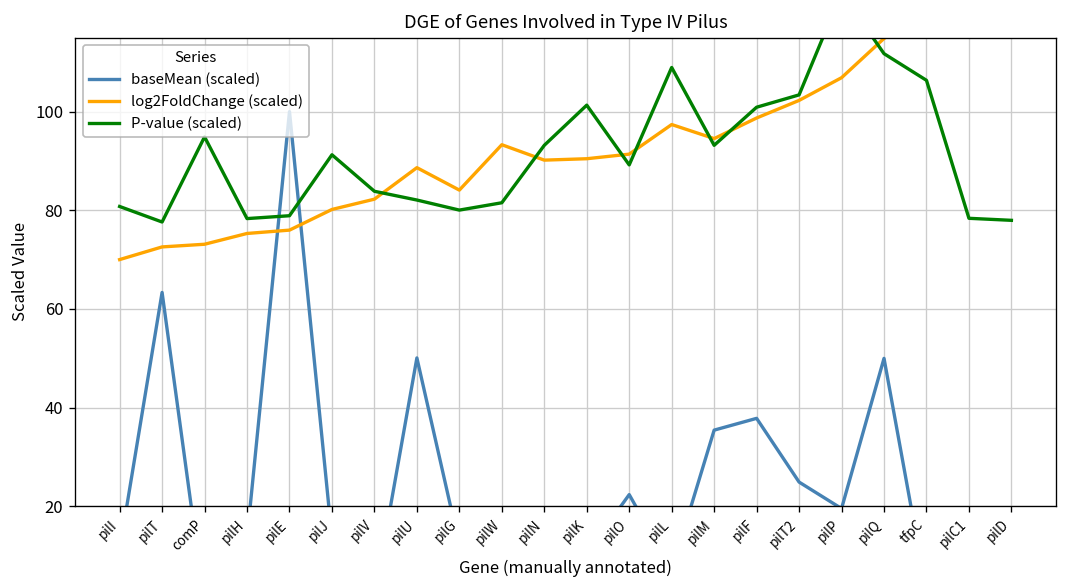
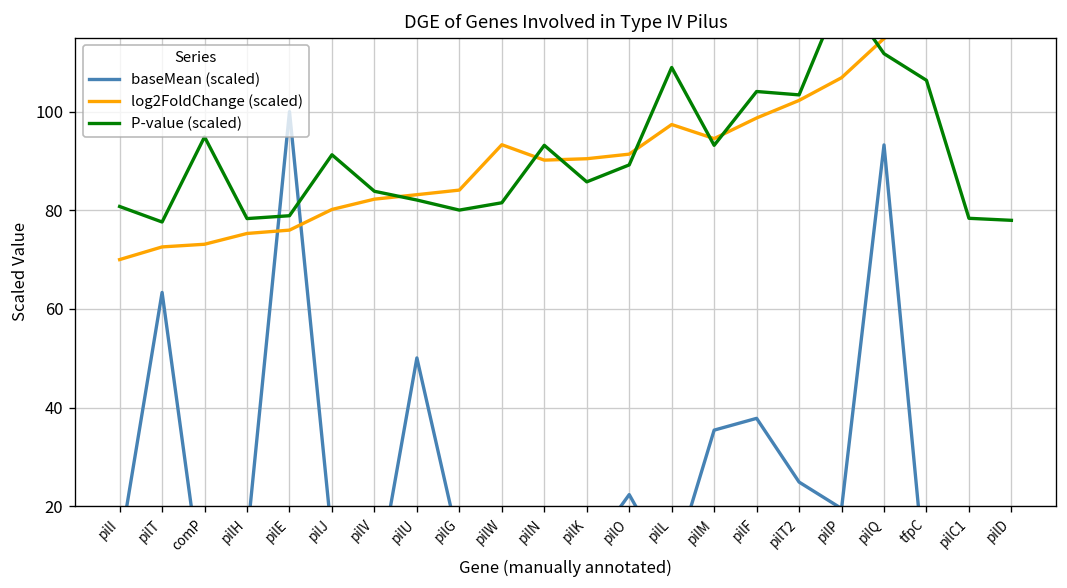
  {
    "baseMean (scaled)": {
      "pilT": 63,
      "pilU": 50,
      "pilO": 22,
      "pilM": 35,
      "pilF": 38,
      "pilT2": 25,
      "pilP": 20,
-     "pilQ": 50
+     "pilQ": 93
    },
    "log2FoldChange (scaled)": {
      "pilI": 70,
      "pilT": 73,
      "comP": 73,
      "pilH": 75,
      "pilE": 76,
      "pilJ": 80,
      "pilV": 82,
-     "pilU": 89,
+     "pilU": 83,
      "pilG": 84,
      "pilW": 93,
      "pilN": 90,
      "pilK": 90,
      "pilO": 91,
      "pilL": 97,
      "pilM": 95,
      "pilF": 99,
      "pilT2": 102,
      "pilP": 107,
      "pilQ": 115
    },
    "P-value (scaled)": {
      "pilI": 81,
      "pilT": 78,
      "pilH": 78,
      "pilE": 79,
      "pilJ": 91,
      "pilV": 84,
      "pilU": 82,
      "pilG": 80,
      "pilW": 82,
      "pilN": 93,
-     "pilK": 101,
+     "pilK": 86,
      "pilO": 89,
      "pilL": 109,
      "pilM": 93,
-     "pilF": 101,
+     "pilF": 104,
      "pilT2": 103,
      "pilQ": 112,
      "tfpC": 106,
      "pilC1": 78,
      "pilD": 78
    }
  }
